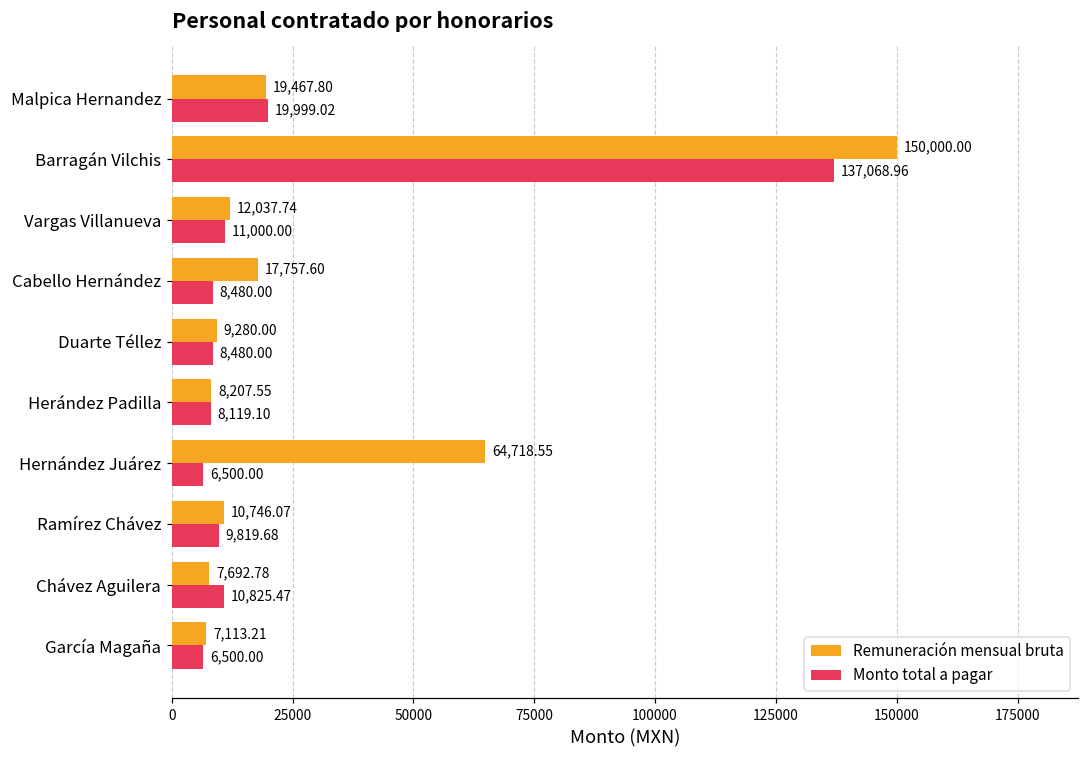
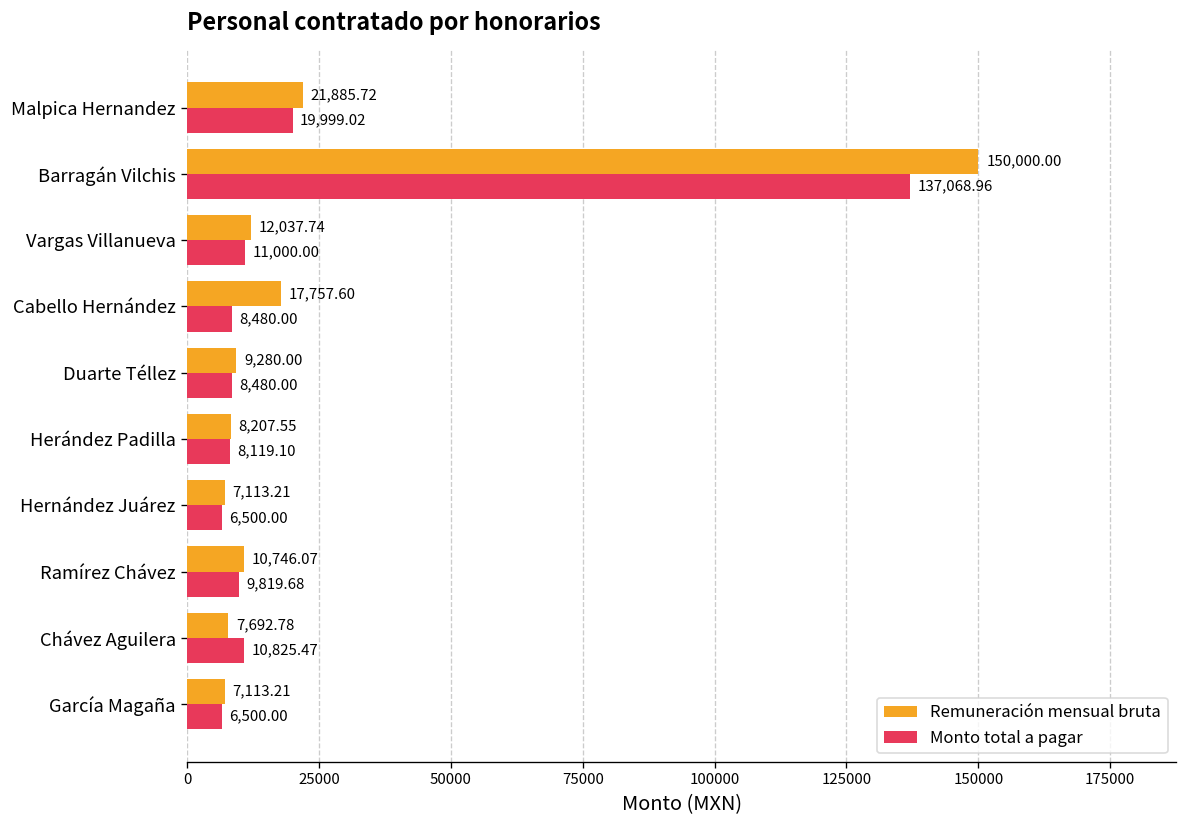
  {
    "Remuneración mensual bruta": {
-     "Malpica Hernandez": "19,467.80",
+     "Malpica Hernandez": "21,885.72",
      "Barragán Vilchis": "150,000.00",
      "Vargas Villanueva": "12,037.74",
      "Cabello Hernández": "17,757.60",
      "Duarte Téllez": "9,280.00",
      "Herández Padilla": "8,207.55",
-     "Hernández Juárez": "64,718.55",
+     "Hernández Juárez": "7,113.21",
      "Ramírez Chávez": "10,746.07",
      "Chávez Aguilera": "7,692.78",
      "García Magaña": "7,113.21"
    },
    "Monto total a pagar": {
      "Malpica Hernandez": "19,999.02",
      "Barragán Vilchis": "137,068.96",
      "Vargas Villanueva": "11,000.00",
      "Cabello Hernández": "8,480.00",
      "Duarte Téllez": "8,480.00",
      "Herández Padilla": "8,119.10",
      "Hernández Juárez": "6,500.00",
      "Ramírez Chávez": "9,819.68",
      "Chávez Aguilera": "10,825.47",
      "García Magaña": "6,500.00"
    }
  }
